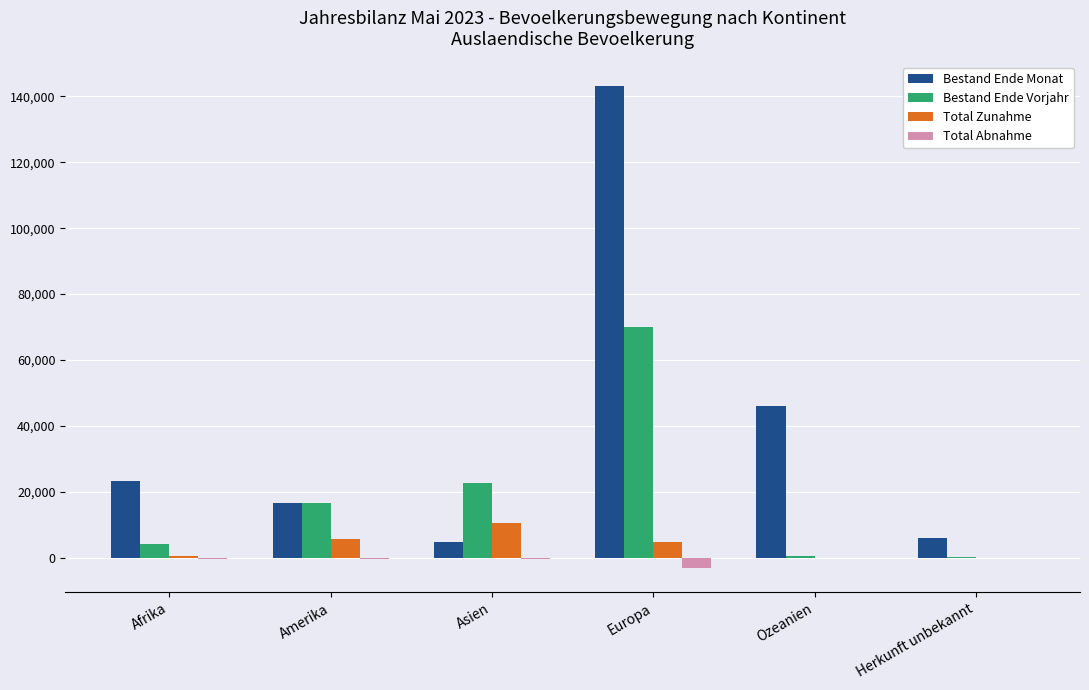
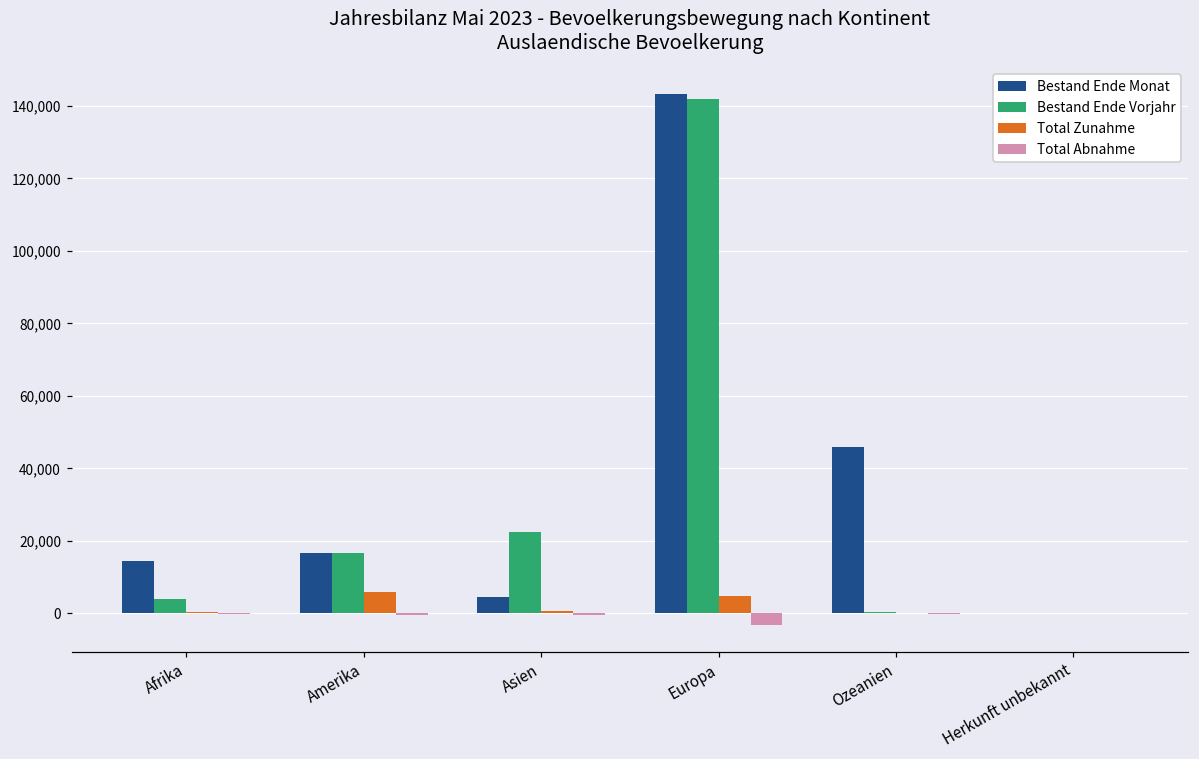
  {
    "Bestand Ende Monat": {
-     "Afrika": "23,000",
+     "Afrika": "14,000",
      "Amerika": "17,000",
      "Asien": "5,000",
      "Europa": "143,000",
      "Ozeanien": "46,000",
-     "Herkunft unbekannt": "6,000"
+     "Herkunft unbekannt": "0"
    },
    "Bestand Ende Vorjahr": {
      "Afrika": "4,000",
      "Amerika": "17,000",
      "Asien": "23,000",
-     "Europa": "70,000"
+     "Europa": "142,000"
    },
    "Total Zunahme": {
      "Amerika": "6,000",
-     "Asien": "11,000",
+     "Asien": "1,000",
      "Europa": "5,000"
    },
    "Total Abnahme": {
      "Europa": "-3,000"
    }
  }
